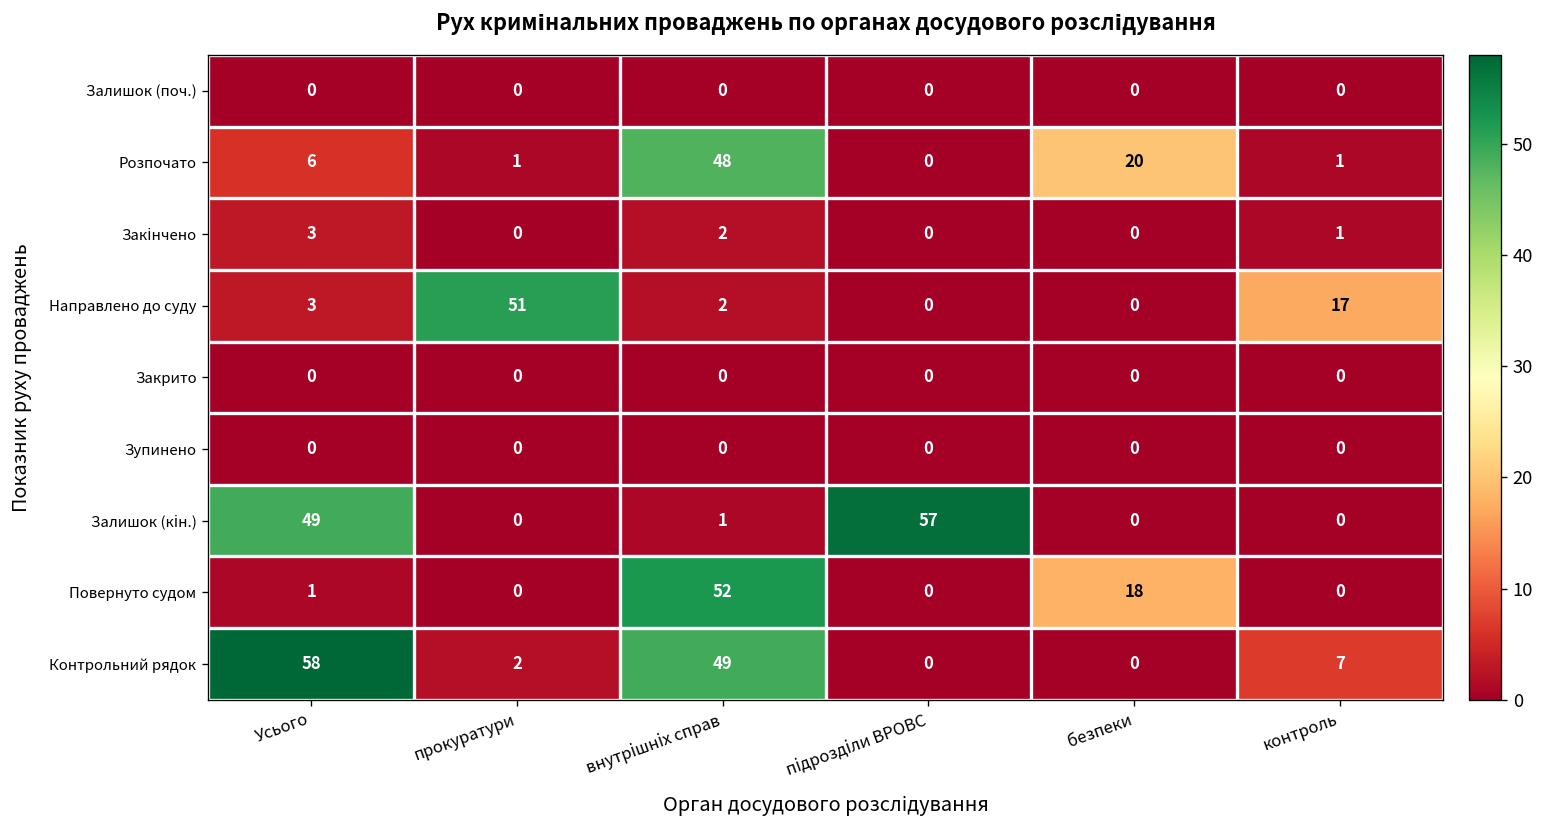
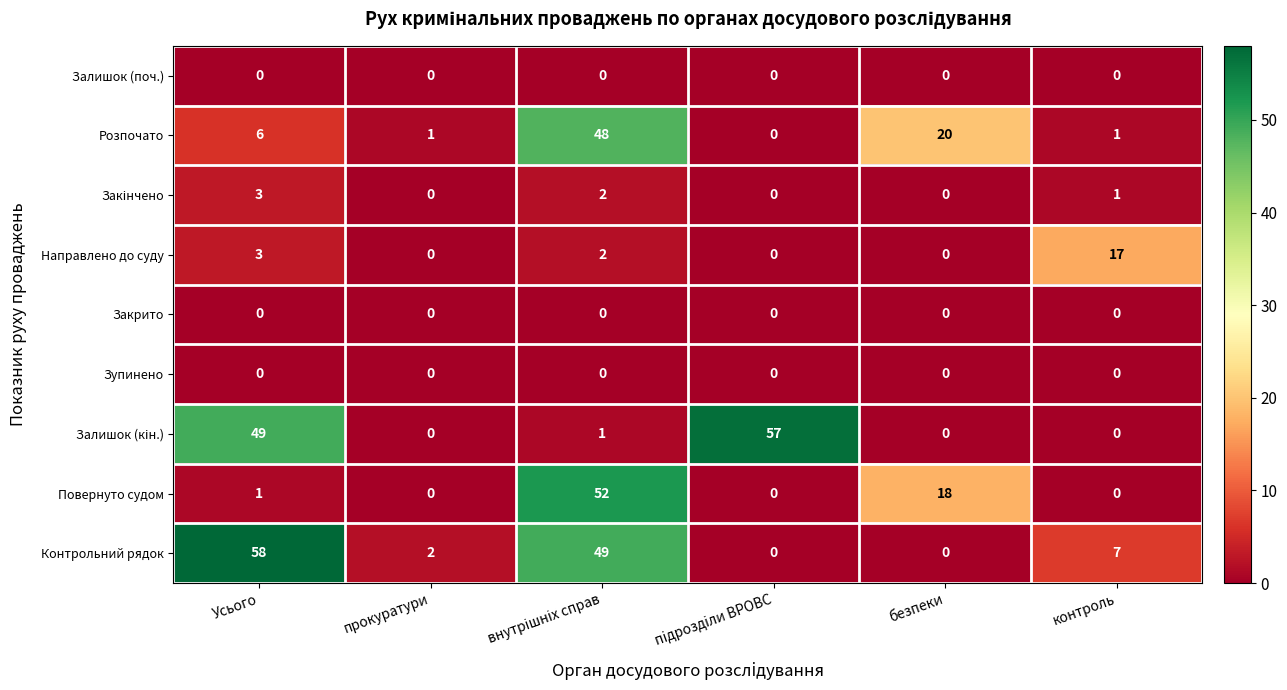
  {
    "Залишок (поч.)": {
      "Усього": 0,
      "прокуратури": 0,
      "внутрішніх справ": 0,
      "підрозділи ВРОВС": 0,
      "безпеки": 0,
      "контроль": 0
    },
    "Розпочато": {
      "Усього": 6,
      "прокуратури": 1,
      "внутрішніх справ": 48,
      "підрозділи ВРОВС": 0,
      "безпеки": 20,
      "контроль": 1
    },
    "Закінчено": {
      "Усього": 3,
      "прокуратури": 0,
      "внутрішніх справ": 2,
      "підрозділи ВРОВС": 0,
      "безпеки": 0,
      "контроль": 1
    },
    "Направлено до суду": {
      "Усього": 3,
-     "прокуратури": 51,
+     "прокуратури": 0,
      "внутрішніх справ": 2,
      "підрозділи ВРОВС": 0,
      "безпеки": 0,
      "контроль": 17
    },
    "Закрито": {
      "Усього": 0,
      "прокуратури": 0,
      "внутрішніх справ": 0,
      "підрозділи ВРОВС": 0,
      "безпеки": 0,
      "контроль": 0
    },
    "Зупинено": {
      "Усього": 0,
      "прокуратури": 0,
      "внутрішніх справ": 0,
      "підрозділи ВРОВС": 0,
      "безпеки": 0,
      "контроль": 0
    },
    "Залишок (кін.)": {
      "Усього": 49,
      "прокуратури": 0,
      "внутрішніх справ": 1,
      "підрозділи ВРОВС": 57,
      "безпеки": 0,
      "контроль": 0
    },
    "Повернуто судом": {
      "Усього": 1,
      "прокуратури": 0,
      "внутрішніх справ": 52,
      "підрозділи ВРОВС": 0,
      "безпеки": 18,
      "контроль": 0
    },
    "Контрольний рядок": {
      "Усього": 58,
      "прокуратури": 2,
      "внутрішніх справ": 49,
      "підрозділи ВРОВС": 0,
      "безпеки": 0,
      "контроль": 7
    }
  }
